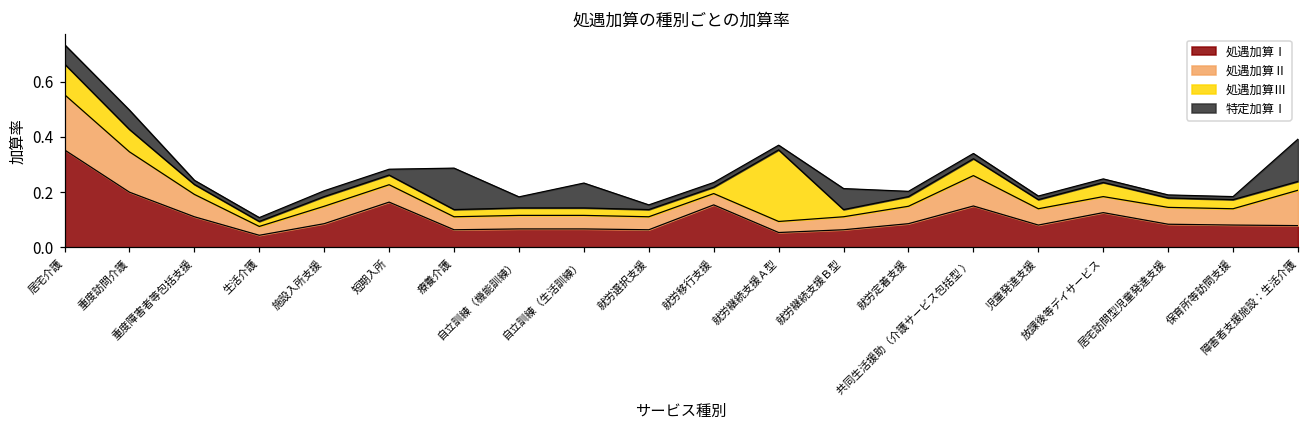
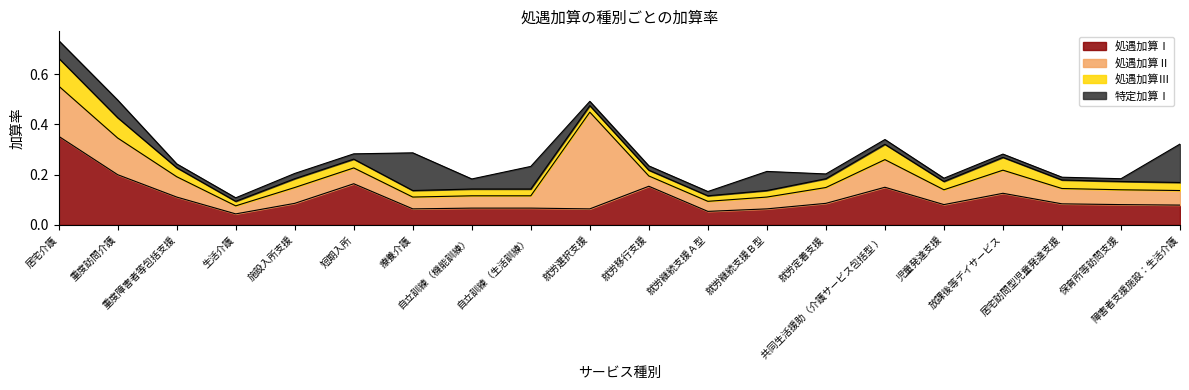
  {
    "処遇加算Ⅰ": {
      "居宅介護": 0.35,
      "重度訪問介護": 0.20,
      "重度障害者等包括支援": 0.11,
      "生活介護": 0.04,
      "施設入所支援": 0.09,
      "短期入所": 0.16,
      "療養介護": 0.06,
      "自立訓練（機能訓練）": 0.07,
      "自立訓練（生活訓練）": 0.07,
      "就労選択支援": 0.06,
      "就労移行支援": 0.15,
      "就労継続支援Ａ型": 0.05,
      "就労継続支援Ｂ型": 0.06,
      "就労定着支援": 0.09,
      "共同生活援助（介護サービス包括型 ）": 0.15,
      "児童発達支援": 0.08,
      "放課後等デイサービス": 0.13,
      "居宅訪問型児童発達支援": 0.08,
      "保育所等訪問支援": 0.08,
      "障害者支援施設：生活介護": 0.08
    },
    "処遇加算Ⅱ": {
      "居宅介護": 0.20,
      "重度訪問介護": 0.15,
      "重度障害者等包括支援": 0.08,
      "生活介護": 0.03,
      "施設入所支援": 0.06,
      "短期入所": 0.06,
      "療養介護": 0.05,
      "自立訓練（機能訓練）": 0.05,
      "自立訓練（生活訓練）": 0.05,
-     "就労選択支援": 0.05,
+     "就労選択支援": 0.39,
      "就労移行支援": 0.04,
      "就労継続支援Ａ型": 0.04,
      "就労継続支援Ｂ型": 0.05,
      "就労定着支援": 0.06,
      "共同生活援助（介護サービス包括型 ）": 0.11,
      "児童発達支援": 0.06,
-     "放課後等デイサービス": 0.06,
+     "放課後等デイサービス": 0.09,
      "居宅訪問型児童発達支援": 0.06,
      "保育所等訪問支援": 0.06,
-     "障害者支援施設：生活介護": 0.13
+     "障害者支援施設：生活介護": 0.06
    },
    "処遇加算Ⅲ": {
      "居宅介護": 0.11,
      "重度訪問介護": 0.08,
      "重度障害者等包括支援": 0.04,
      "生活介護": 0.02,
      "施設入所支援": 0.04,
      "短期入所": 0.04,
      "療養介護": 0.03,
      "自立訓練（機能訓練）": 0.03,
      "自立訓練（生活訓練）": 0.03,
      "就労選択支援": 0.03,
      "就労移行支援": 0.02,
-     "就労継続支援Ａ型": 0.26,
+     "就労継続支援Ａ型": 0.02,
      "就労継続支援Ｂ型": 0.03,
      "就労定着支援": 0.04,
      "共同生活援助（介護サービス包括型 ）": 0.06,
      "児童発達支援": 0.03,
      "放課後等デイサービス": 0.05,
      "居宅訪問型児童発達支援": 0.03,
      "保育所等訪問支援": 0.03,
      "障害者支援施設：生活介護": 0.03
    },
    "特定加算Ⅰ": {
      "居宅介護": 0.07,
      "重度訪問介護": 0.07,
      "重度障害者等包括支援": 0.01,
      "生活介護": 0.01,
      "施設入所支援": 0.02,
      "短期入所": 0.02,
      "療養介護": 0.15,
      "自立訓練（機能訓練）": 0.04,
      "自立訓練（生活訓練）": 0.09,
      "就労選択支援": 0.02,
      "就労移行支援": 0.02,
      "就労継続支援Ａ型": 0.02,
      "就労継続支援Ｂ型": 0.08,
      "就労定着支援": 0.02,
      "共同生活援助（介護サービス包括型 ）": 0.02,
      "児童発達支援": 0.01,
      "放課後等デイサービス": 0.01,
      "居宅訪問型児童発達支援": 0.01,
      "保育所等訪問支援": 0.01,
      "障害者支援施設：生活介護": 0.15
    }
  }
